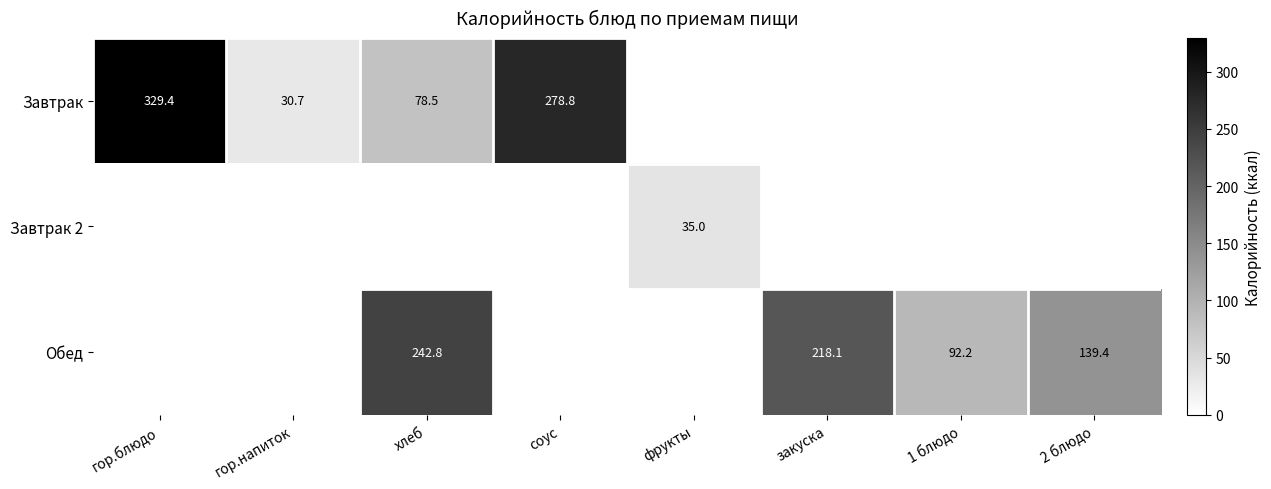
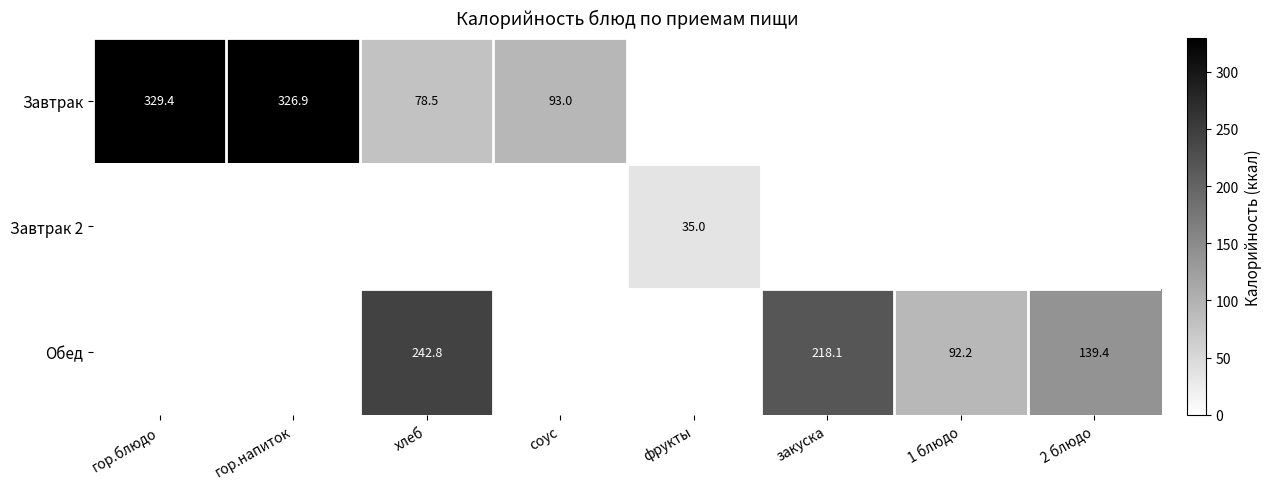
  {
    "Завтрак": {
      "гор.блюдо": 329.4,
-     "гор.напиток": 30.7,
+     "гор.напиток": 326.9,
      "хлеб": 78.5,
-     "соус": 278.8
+     "соус": 93.0
    },
    "Завтрак 2": {
      "фрукты": 35.0
    },
    "Обед": {
      "хлеб": 242.8,
      "закуска": 218.1,
      "1 блюдо": 92.2,
      "2 блюдо": 139.4
    }
  }
